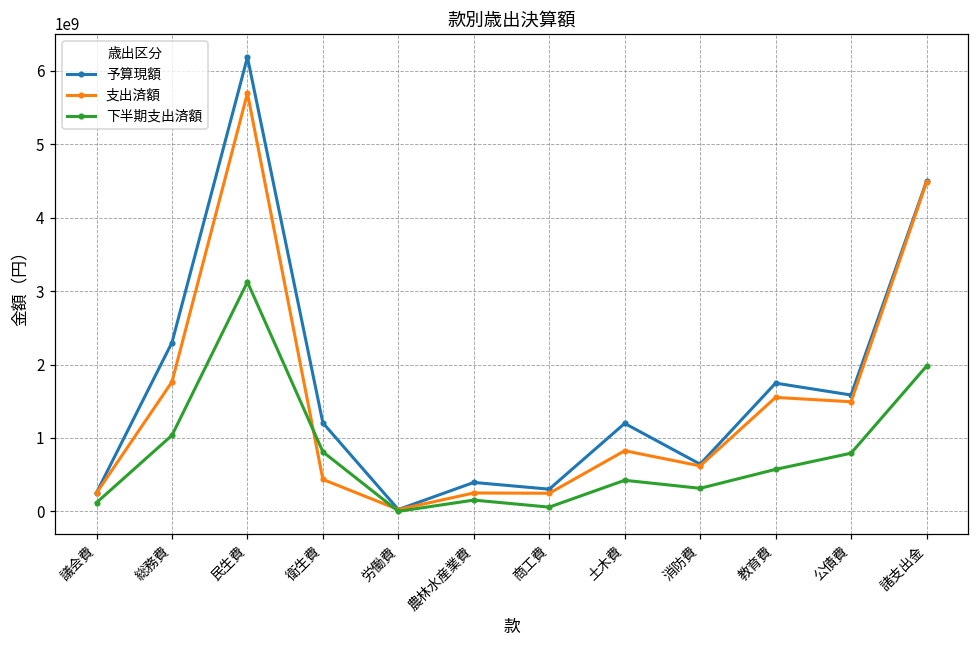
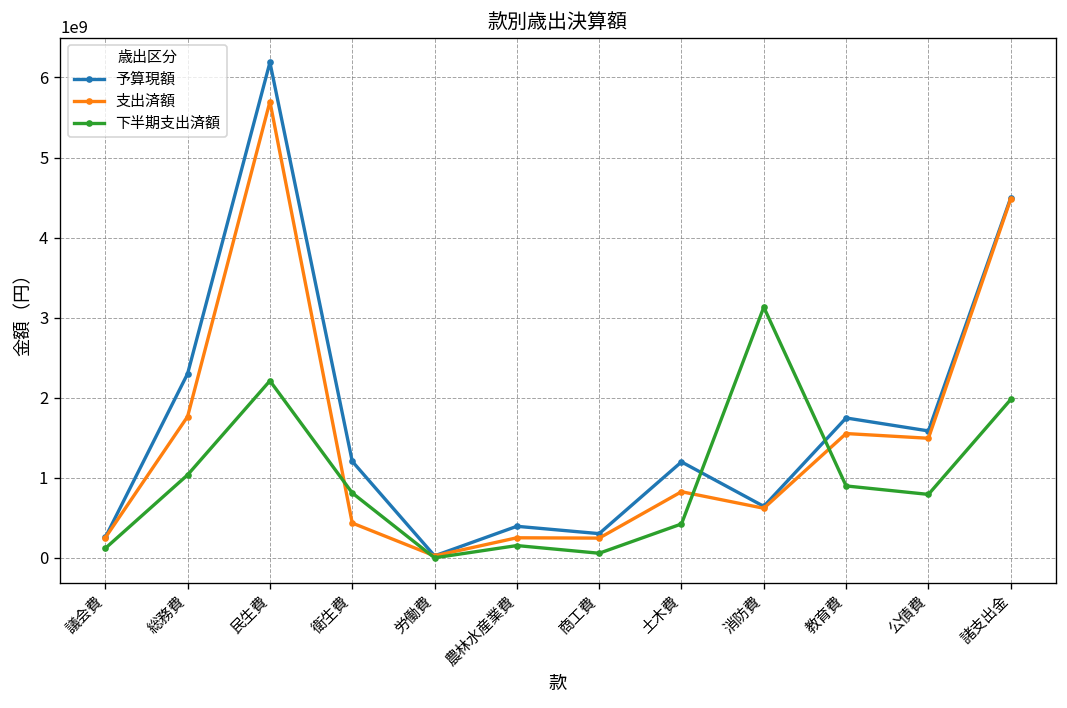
  {
    "予算現額": {
      "総務費": 2300000000,
      "民生費": 6200000000,
      "衛生費": 1200000000,
      "農林水産業費": 400000000,
      "商工費": 300000000,
      "土木費": 1200000000,
      "教育費": 1700000000,
      "公債費": 1600000000
    },
    "支出済額": {
      "総務費": 1800000000,
      "民生費": 5700000000,
      "衛生費": 400000000,
      "農林水産業費": 300000000,
      "商工費": 200000000,
      "土木費": 800000000,
      "教育費": 1600000000,
      "公債費": 1500000000
    },
    "下半期支出済額": {
      "議会費": 100000000,
      "総務費": 1000000000,
-     "民生費": 3100000000,
+     "民生費": 2200000000,
      "衛生費": 800000000,
      "農林水産業費": 200000000,
      "商工費": 100000000,
      "土木費": 400000000,
-     "消防費": 300000000,
-     "教育費": 600000000,
+     "消防費": 3100000000,
+     "教育費": 900000000,
      "公債費": 800000000,
      "諸支出金": 2000000000
    }
  }
